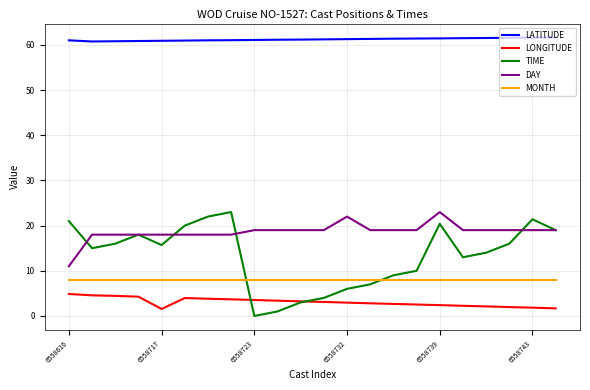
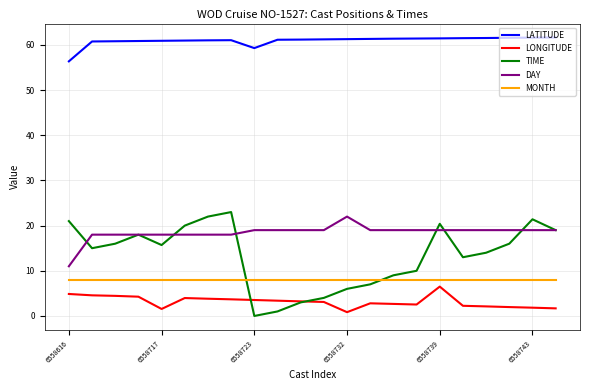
  {
    "LATITUDE": {
-     "6558616": 61,
+     "6558616": 56,
      "6558717": 61,
-     "6558723": 61,
+     "6558723": 59,
      "6558732": 61,
      "6558739": 61
    },
    "LONGITUDE": {
      "6558616": 5,
      "6558717": 2,
      "6558723": 4,
-     "6558732": 3,
-     "6558739": 2,
+     "6558732": 1,
+     "6558739": 7,
      "6558743": 2
    },
    "TIME": {
      "6558616": 21,
      "6558717": 16,
      "6558723": 0,
      "6558732": 6,
      "6558739": 20,
      "6558743": 21
    },
    "DAY": {
      "6558616": 11,
      "6558717": 18,
      "6558723": 19,
      "6558732": 22,
-     "6558739": 23,
+     "6558739": 19,
      "6558743": 19
    },
    "MONTH": {
      "6558616": 8,
      "6558717": 8,
      "6558723": 8,
      "6558732": 8,
      "6558739": 8,
      "6558743": 8
    }
  }
